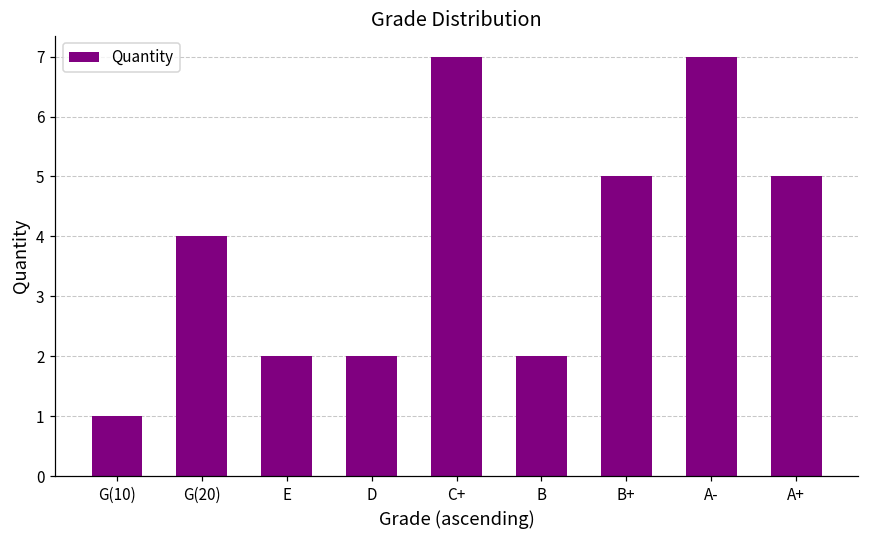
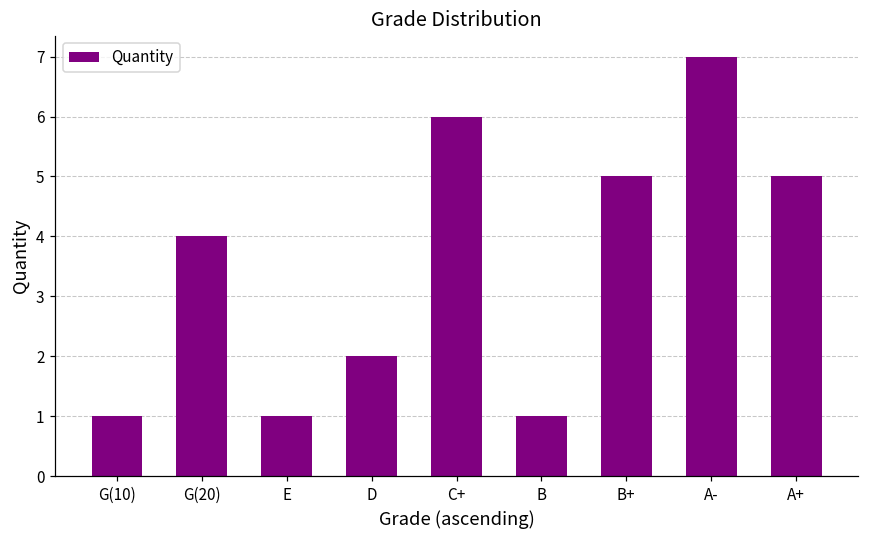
  {
    "G(10)": 1,
    "G(20)": 4,
-   "E": 2,
+   "E": 1,
    "D": 2,
-   "C+": 7,
-   "B": 2,
+   "C+": 6,
+   "B": 1,
    "B+": 5,
    "A-": 7,
    "A+": 5
  }
